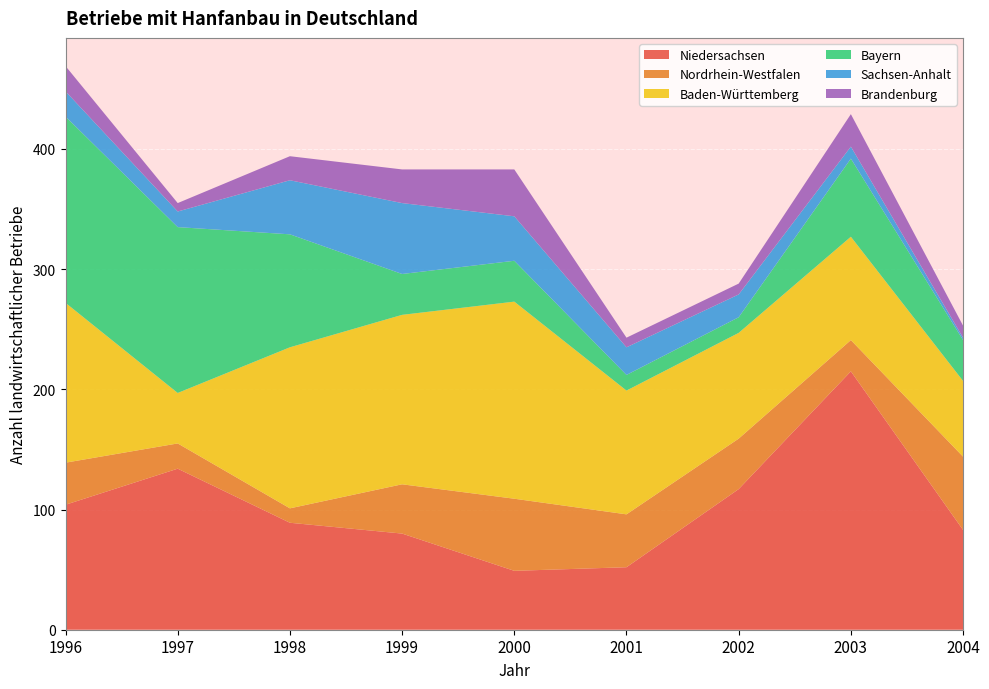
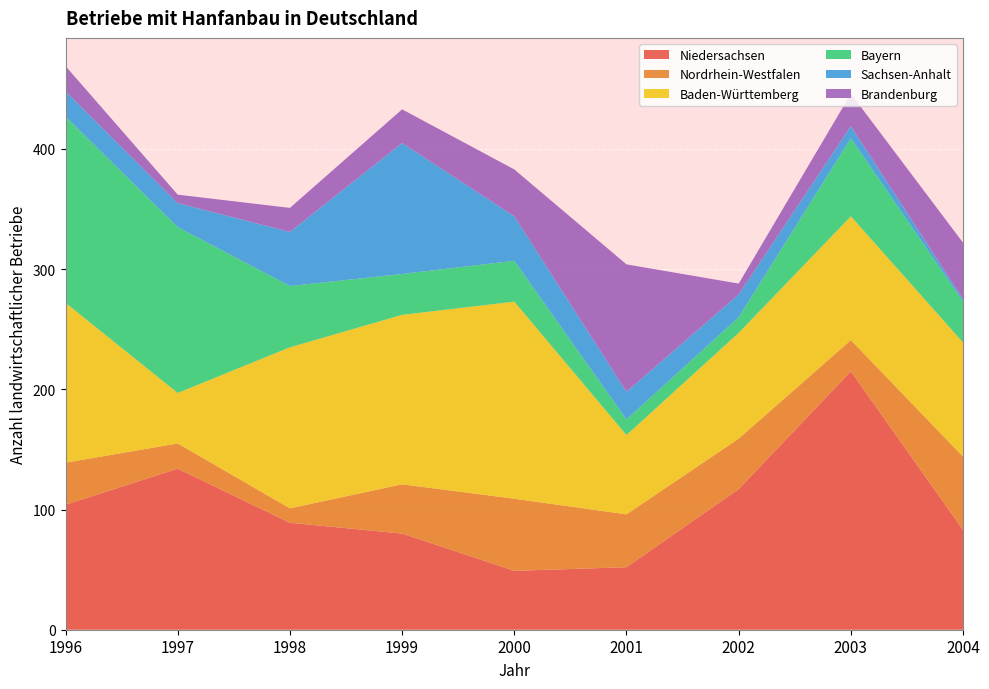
  {
    "Baden-Württemberg": {
      "1996": 133,
      "1997": 42,
      "1998": 134,
      "1999": 141,
      "2000": 164,
-     "2001": 103,
+     "2001": 66,
      "2002": 88,
-     "2003": 86,
-     "2004": 63
+     "2003": 103,
+     "2004": 95
    },
    "Bayern": {
      "1996": 155,
      "1997": 138,
-     "1998": 94,
+     "1998": 51,
      "1999": 34,
      "2000": 34,
      "2001": 13,
      "2002": 13,
      "2003": 65
    },
    "Sachsen-Anhalt": {
      "1996": 21,
-     "1997": 13,
+     "1997": 20,
      "1998": 45,
-     "1999": 59,
+     "1999": 109,
      "2000": 37,
      "2001": 23,
      "2002": 19,
      "2003": 10
    },
    "Brandenburg": {
      "1996": 21,
      "1997": 7,
      "1998": 20,
      "1999": 28,
      "2000": 39,
-     "2001": 8,
+     "2001": 106,
      "2002": 9,
-     "2004": 10
+     "2004": 47
    }
  }
